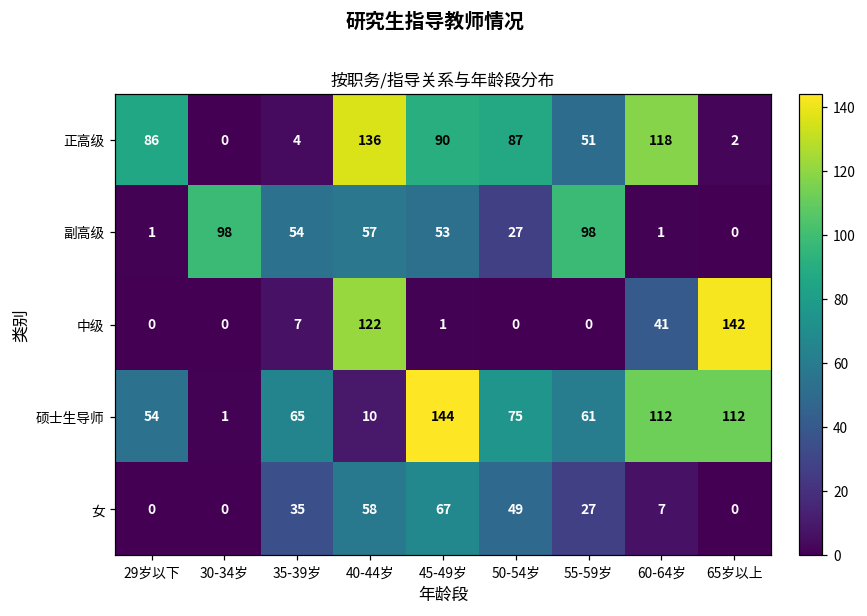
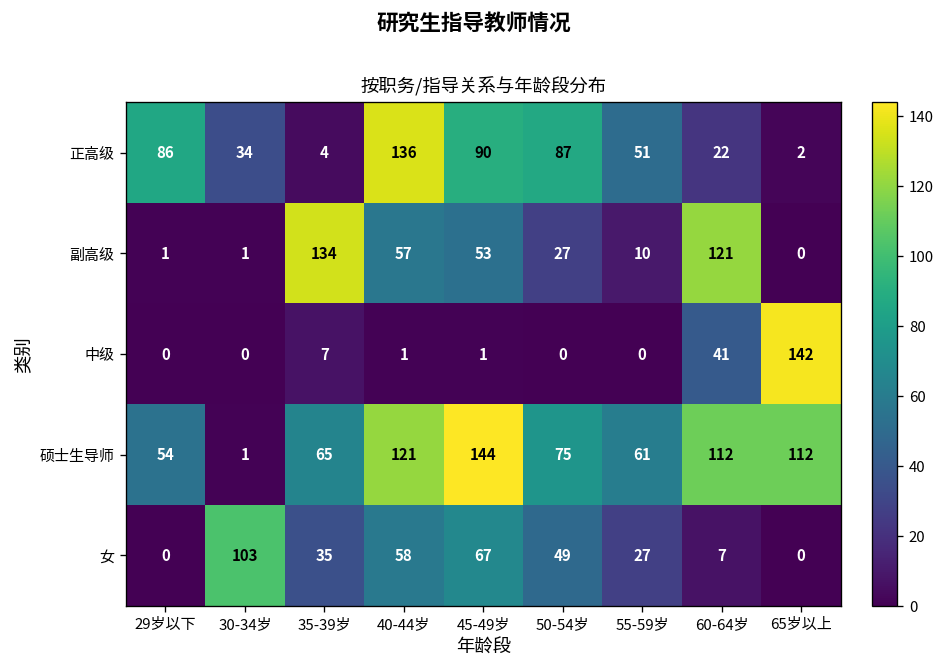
  {
    "正高级": {
      "29岁以下": 86,
-     "30-34岁": 0,
+     "30-34岁": 34,
      "35-39岁": 4,
      "40-44岁": 136,
      "45-49岁": 90,
      "50-54岁": 87,
      "55-59岁": 51,
-     "60-64岁": 118,
+     "60-64岁": 22,
      "65岁以上": 2
    },
    "副高级": {
      "29岁以下": 1,
-     "30-34岁": 98,
-     "35-39岁": 54,
+     "30-34岁": 1,
+     "35-39岁": 134,
      "40-44岁": 57,
      "45-49岁": 53,
      "50-54岁": 27,
-     "55-59岁": 98,
-     "60-64岁": 1,
+     "55-59岁": 10,
+     "60-64岁": 121,
      "65岁以上": 0
    },
    "中级": {
      "29岁以下": 0,
      "30-34岁": 0,
      "35-39岁": 7,
-     "40-44岁": 122,
+     "40-44岁": 1,
      "45-49岁": 1,
      "50-54岁": 0,
      "55-59岁": 0,
      "60-64岁": 41,
      "65岁以上": 142
    },
    "硕士生导师": {
      "29岁以下": 54,
      "30-34岁": 1,
      "35-39岁": 65,
-     "40-44岁": 10,
+     "40-44岁": 121,
      "45-49岁": 144,
      "50-54岁": 75,
      "55-59岁": 61,
      "60-64岁": 112,
      "65岁以上": 112
    },
    "女": {
      "29岁以下": 0,
-     "30-34岁": 0,
+     "30-34岁": 103,
      "35-39岁": 35,
      "40-44岁": 58,
      "45-49岁": 67,
      "50-54岁": 49,
      "55-59岁": 27,
      "60-64岁": 7,
      "65岁以上": 0
    }
  }
